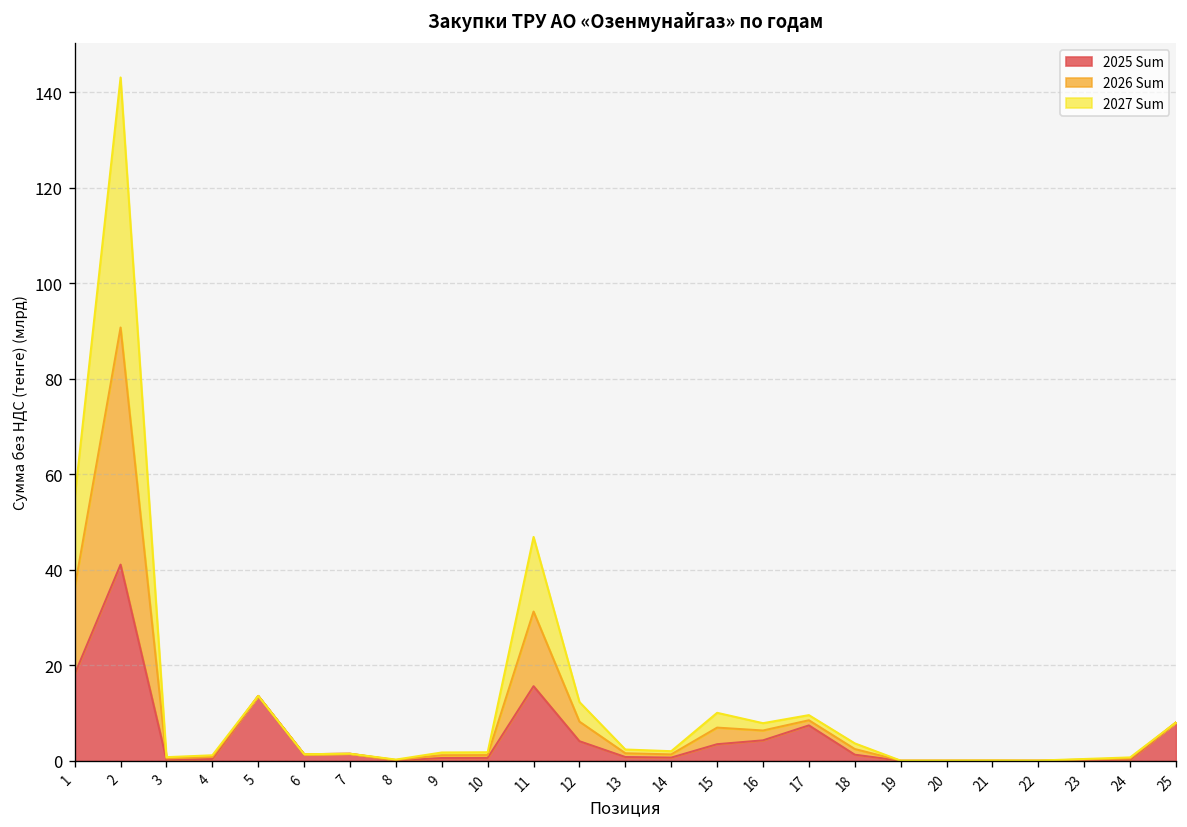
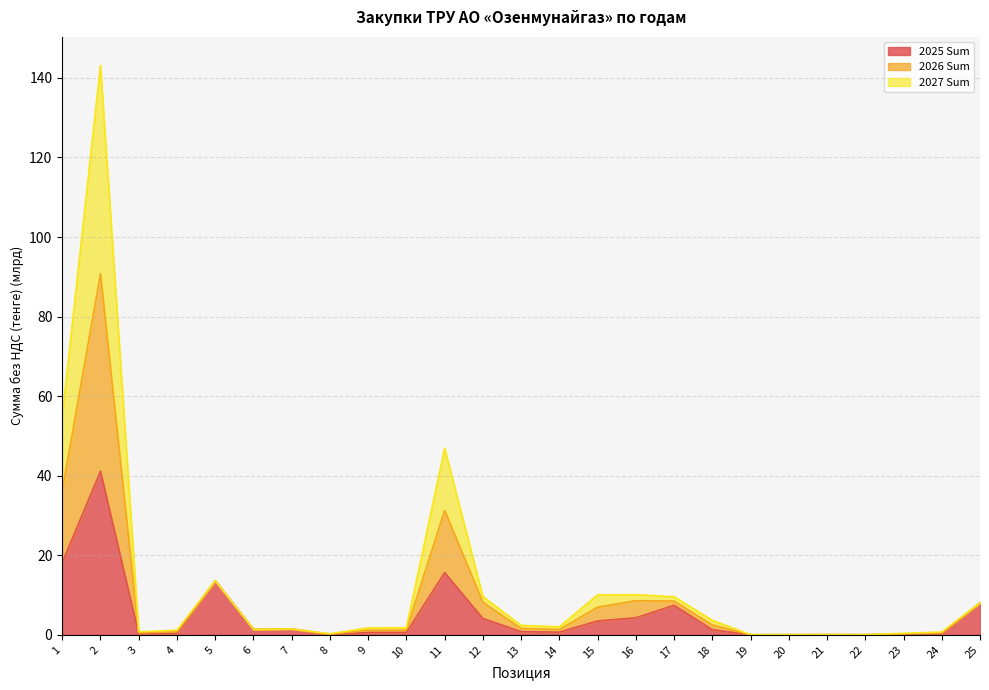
  {
    "2025 Sum": {
      "1": 18,
      "2": 41,
      "11": 16,
      "12": 4,
      "13": 1,
      "14": 1,
      "15": 3,
      "16": 4,
      "17": 7,
      "18": 1
    },
    "2026 Sum": {
      "1": 18,
      "2": 50,
      "11": 16,
      "12": 4,
      "13": 1,
      "14": 1,
      "15": 3,
-     "16": 2,
+     "16": 4,
      "17": 1,
      "18": 1
    },
    "2027 Sum": {
      "1": 19,
      "2": 52,
      "11": 16,
-     "12": 4,
+     "12": 1,
      "13": 1,
      "14": 1,
      "15": 3,
      "16": 2,
      "17": 1,
      "18": 1
    }
  }
